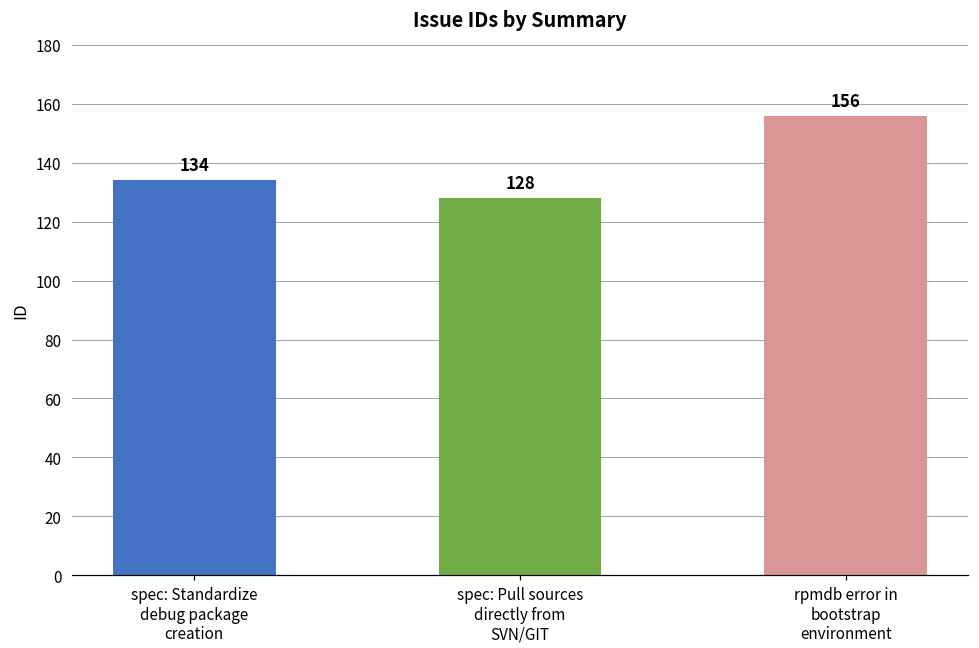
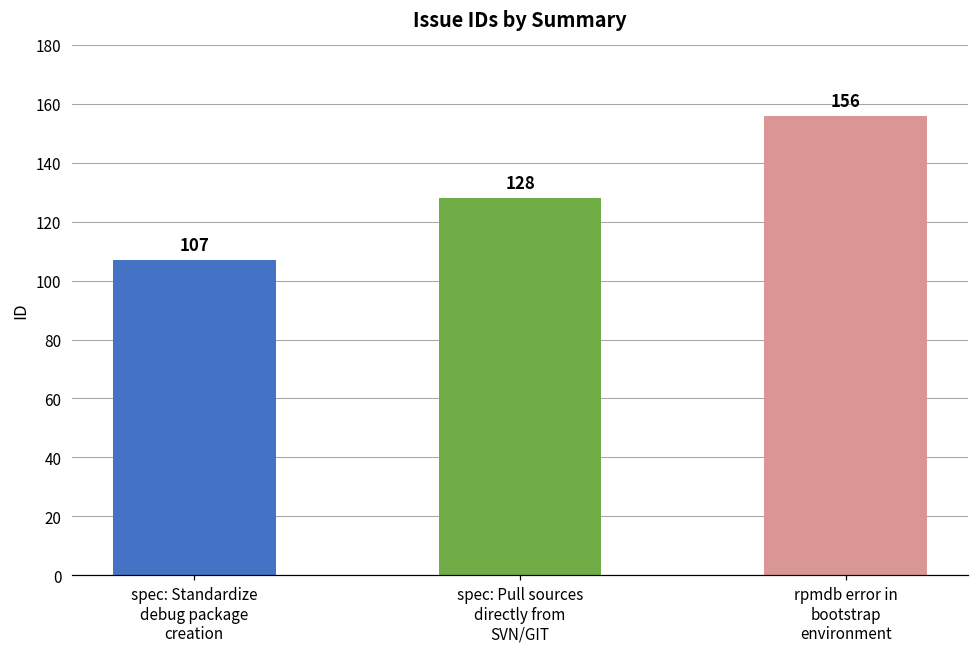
  {
-   "spec: Standardize debug package creation": 134,
+   "spec: Standardize debug package creation": 107,
    "spec: Pull sources directly from SVN/GIT": 128,
    "rpmdb error in bootstrap environment": 156
  }
